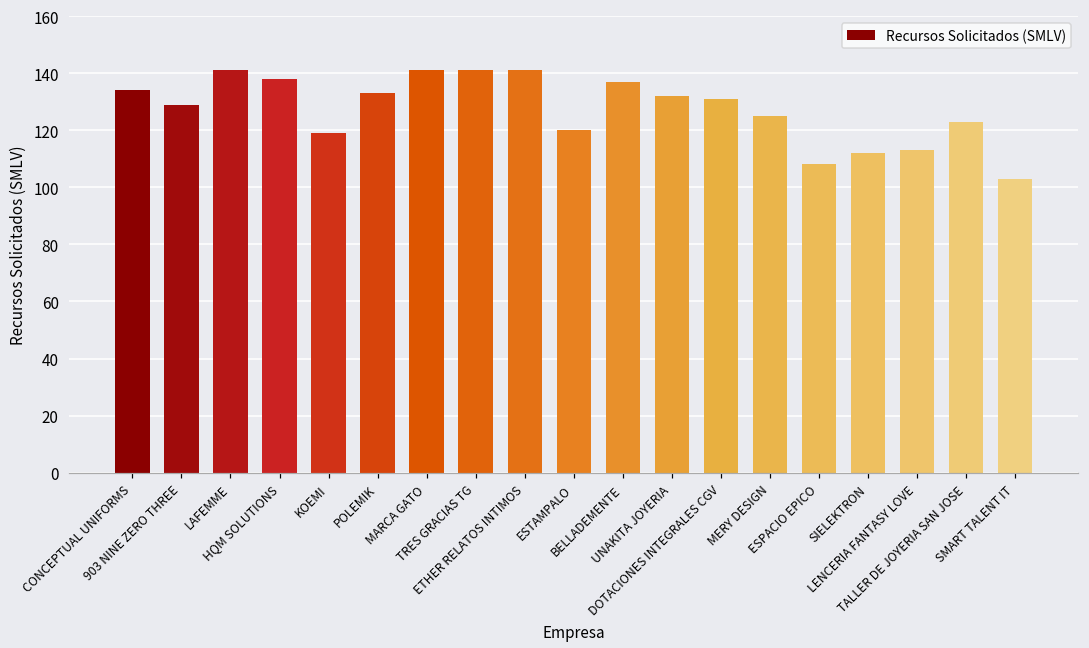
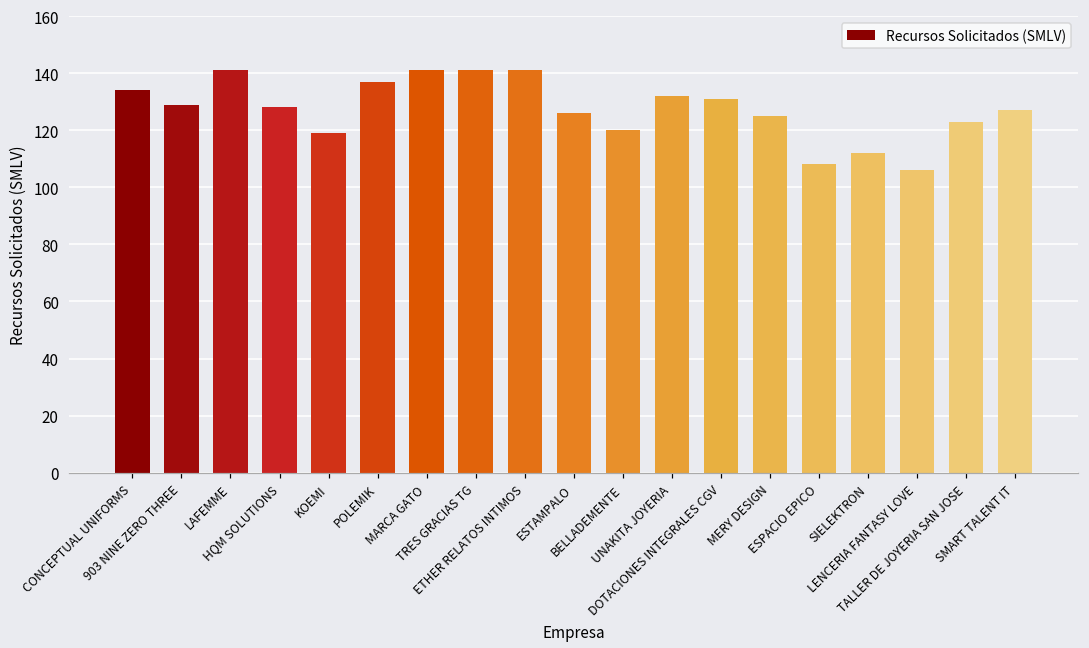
  {
    "CONCEPTUAL UNIFORMS": 134,
    "903 NINE ZERO THREE": 129,
    "LAFEMME": 141,
-   "HQM SOLUTIONS": 138,
+   "HQM SOLUTIONS": 128,
    "KOEMI": 119,
-   "POLEMIK": 133,
+   "POLEMIK": 137,
    "MARCA GATO": 141,
    "TRES GRACIAS TG": 141,
    "ETHER RELATOS INTIMOS": 141,
-   "ESTAMPALO": 120,
-   "BELLADEMENTE": 137,
+   "ESTAMPALO": 126,
+   "BELLADEMENTE": 120,
    "UNAKITA JOYERIA": 132,
    "DOTACIONES INTEGRALES CGV": 131,
    "MERY DESIGN": 125,
    "ESPACIO EPICO": 108,
    "SIELEKTRON": 112,
-   "LENCERIA FANTASY LOVE": 113,
+   "LENCERIA FANTASY LOVE": 106,
    "TALLER DE JOYERIA SAN JOSE": 123,
-   "SMART TALENT IT": 103
+   "SMART TALENT IT": 127
  }
